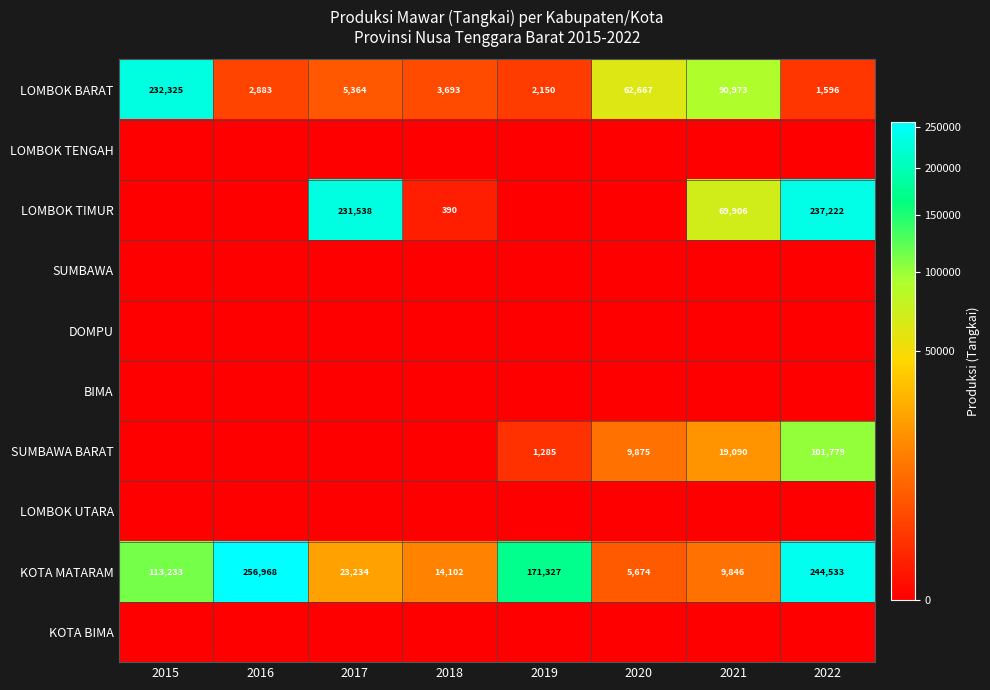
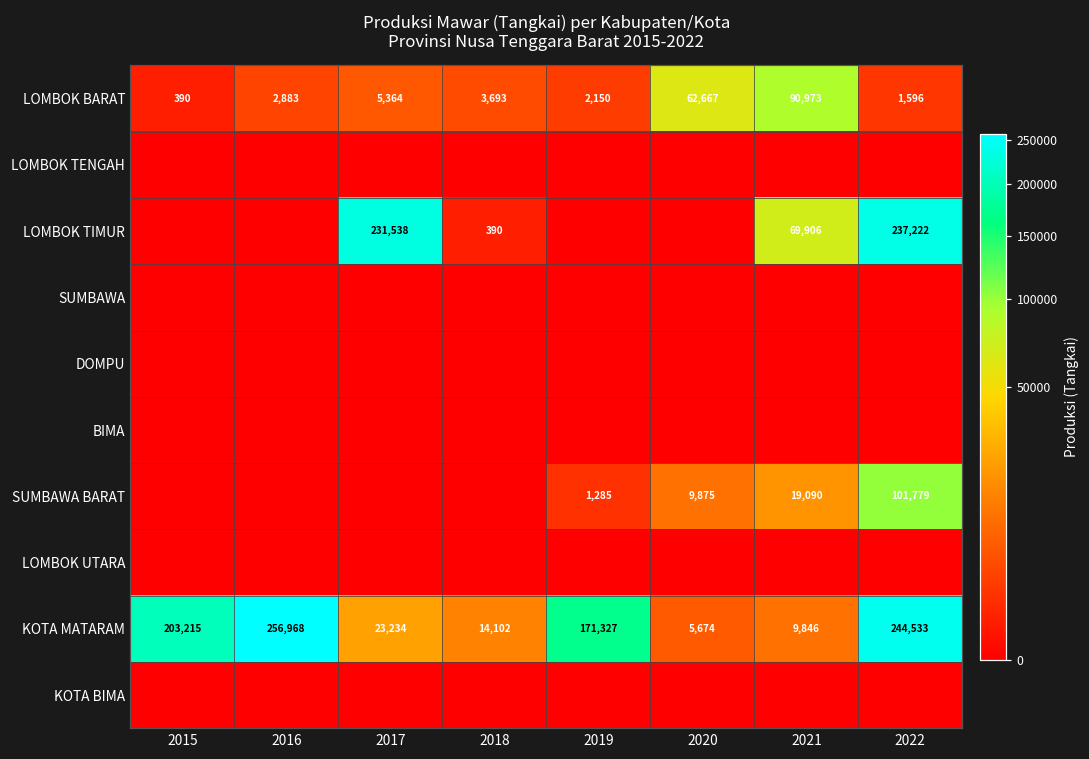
  {
    "LOMBOK BARAT": {
-     "2015": "232,325",
+     "2015": "390",
      "2016": "2,883",
      "2017": "5,364",
      "2018": "3,693",
      "2019": "2,150",
      "2020": "62,667",
      "2021": "90,973",
      "2022": "1,596"
    },
    "LOMBOK TIMUR": {
      "2017": "231,538",
      "2018": "390",
      "2021": "69,906",
      "2022": "237,222"
    },
    "SUMBAWA BARAT": {
      "2019": "1,285",
      "2020": "9,875",
      "2021": "19,090",
      "2022": "101,779"
    },
    "KOTA MATARAM": {
-     "2015": "113,233",
+     "2015": "203,215",
      "2016": "256,968",
      "2017": "23,234",
      "2018": "14,102",
      "2019": "171,327",
      "2020": "5,674",
      "2021": "9,846",
      "2022": "244,533"
    }
  }
